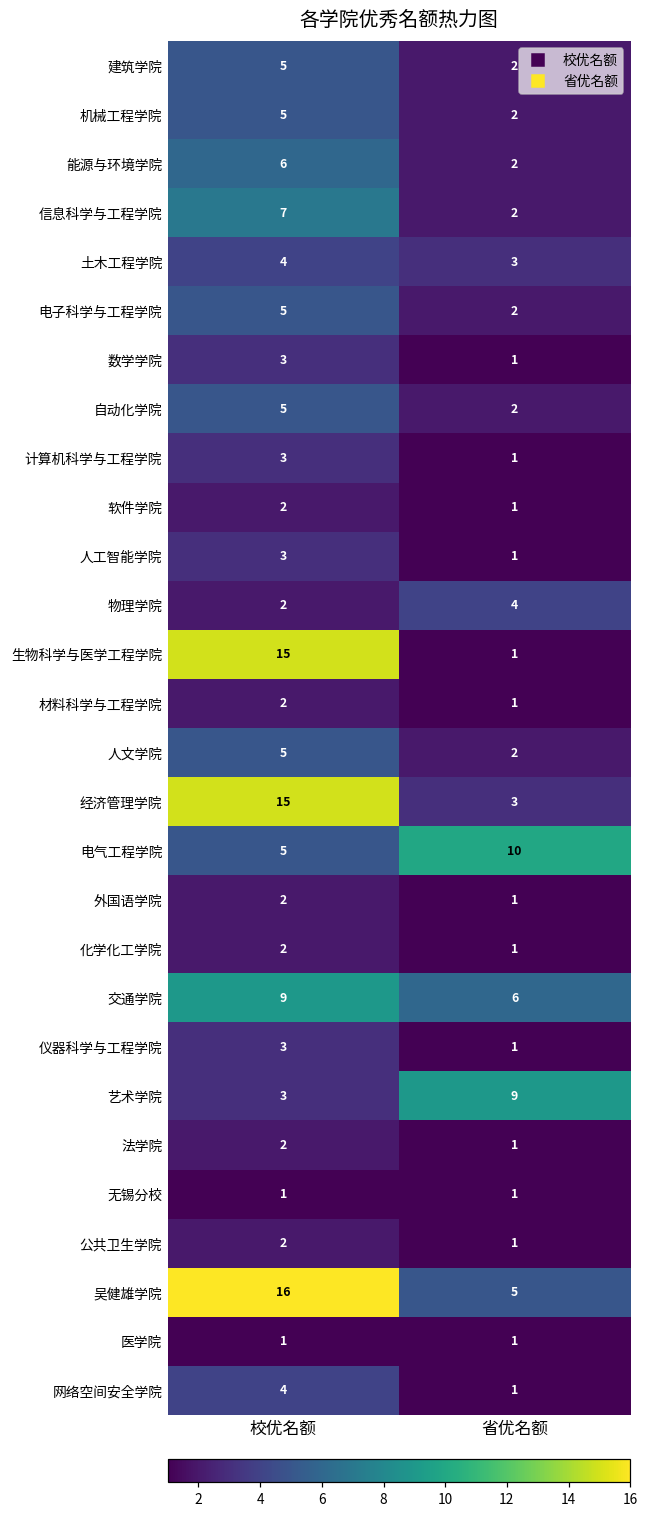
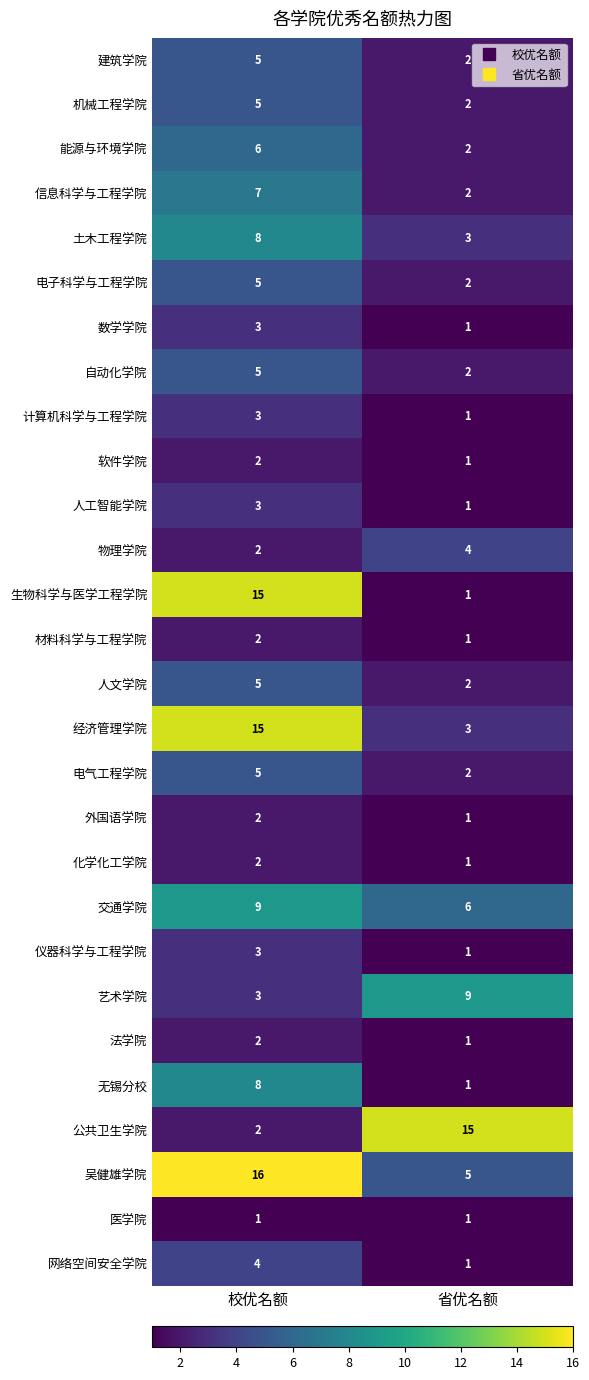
  {
    "建筑学院": {
      "校优名额": 5,
      "省优名额": 2
    },
    "机械工程学院": {
      "校优名额": 5,
      "省优名额": 2
    },
    "能源与环境学院": {
      "校优名额": 6,
      "省优名额": 2
    },
    "信息科学与工程学院": {
      "校优名额": 7,
      "省优名额": 2
    },
    "土木工程学院": {
-     "校优名额": 4,
+     "校优名额": 8,
      "省优名额": 3
    },
    "电子科学与工程学院": {
      "校优名额": 5,
      "省优名额": 2
    },
    "数学学院": {
      "校优名额": 3,
      "省优名额": 1
    },
    "自动化学院": {
      "校优名额": 5,
      "省优名额": 2
    },
    "计算机科学与工程学院": {
      "校优名额": 3,
      "省优名额": 1
    },
    "软件学院": {
      "校优名额": 2,
      "省优名额": 1
    },
    "人工智能学院": {
      "校优名额": 3,
      "省优名额": 1
    },
    "物理学院": {
      "校优名额": 2,
      "省优名额": 4
    },
    "生物科学与医学工程学院": {
      "校优名额": 15,
      "省优名额": 1
    },
    "材料科学与工程学院": {
      "校优名额": 2,
      "省优名额": 1
    },
    "人文学院": {
      "校优名额": 5,
      "省优名额": 2
    },
    "经济管理学院": {
      "校优名额": 15,
      "省优名额": 3
    },
    "电气工程学院": {
      "校优名额": 5,
-     "省优名额": 10
+     "省优名额": 2
    },
    "外国语学院": {
      "校优名额": 2,
      "省优名额": 1
    },
    "化学化工学院": {
      "校优名额": 2,
      "省优名额": 1
    },
    "交通学院": {
      "校优名额": 9,
      "省优名额": 6
    },
    "仪器科学与工程学院": {
      "校优名额": 3,
      "省优名额": 1
    },
    "艺术学院": {
      "校优名额": 3,
      "省优名额": 9
    },
    "法学院": {
      "校优名额": 2,
      "省优名额": 1
    },
    "无锡分校": {
-     "校优名额": 1,
+     "校优名额": 8,
      "省优名额": 1
    },
    "公共卫生学院": {
      "校优名额": 2,
-     "省优名额": 1
+     "省优名额": 15
    },
    "吴健雄学院": {
      "校优名额": 16,
      "省优名额": 5
    },
    "医学院": {
      "校优名额": 1,
      "省优名额": 1
    },
    "网络空间安全学院": {
      "校优名额": 4,
      "省优名额": 1
    }
  }
